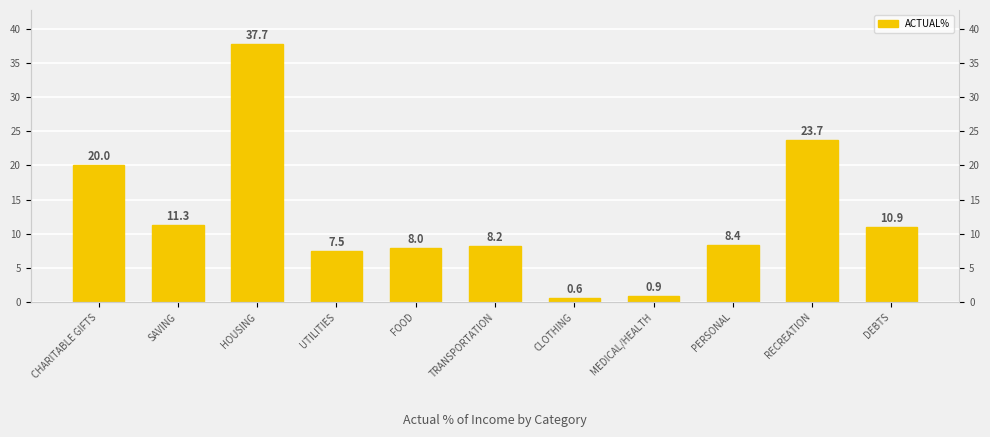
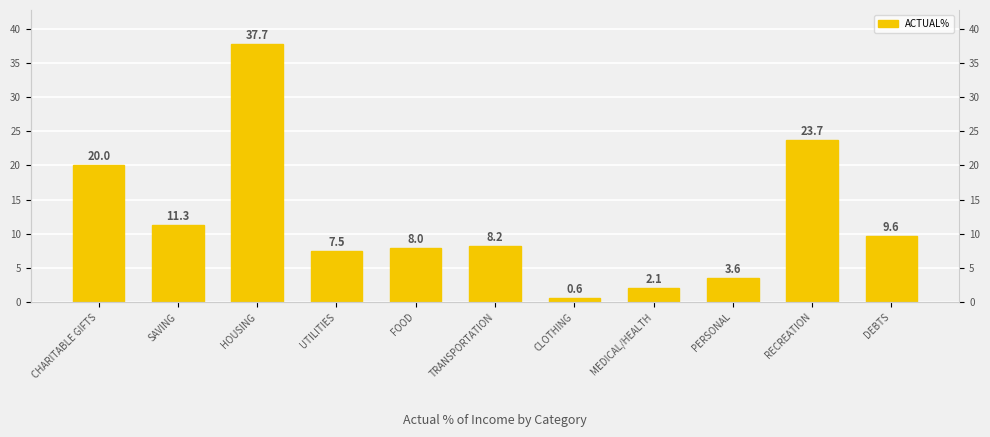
  {
    "CHARITABLE GIFTS": 20.0,
    "SAVING": 11.3,
    "HOUSING": 37.7,
    "UTILITIES": 7.5,
    "FOOD": 8.0,
    "TRANSPORTATION": 8.2,
    "CLOTHING": 0.6,
-   "MEDICAL/HEALTH": 0.9,
-   "PERSONAL": 8.4,
+   "MEDICAL/HEALTH": 2.1,
+   "PERSONAL": 3.6,
    "RECREATION": 23.7,
-   "DEBTS": 10.9
+   "DEBTS": 9.6
  }
